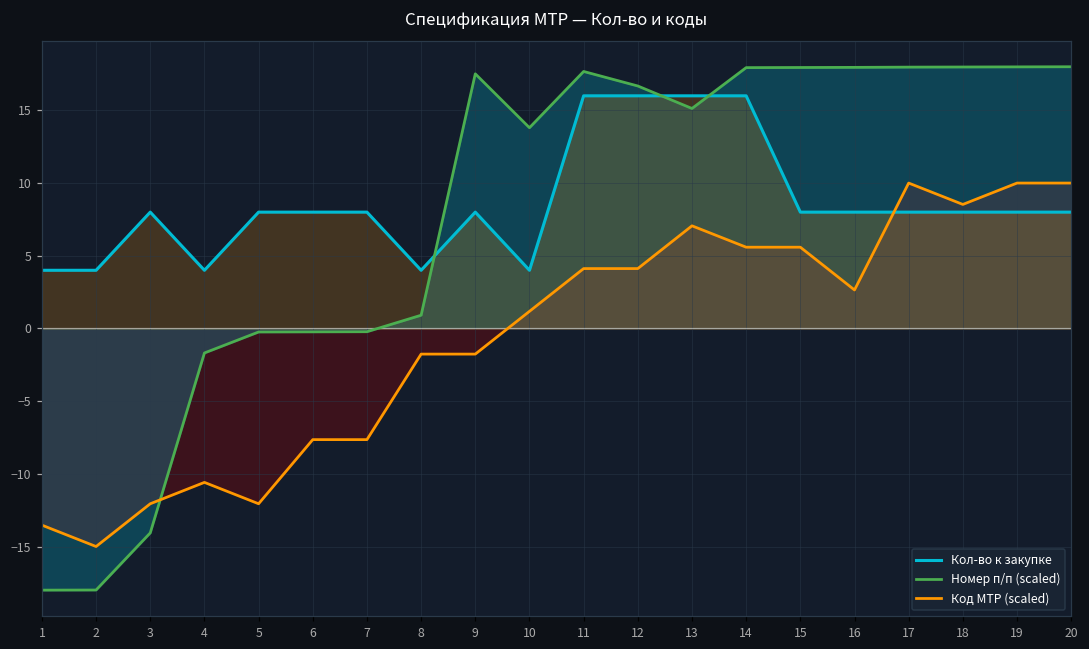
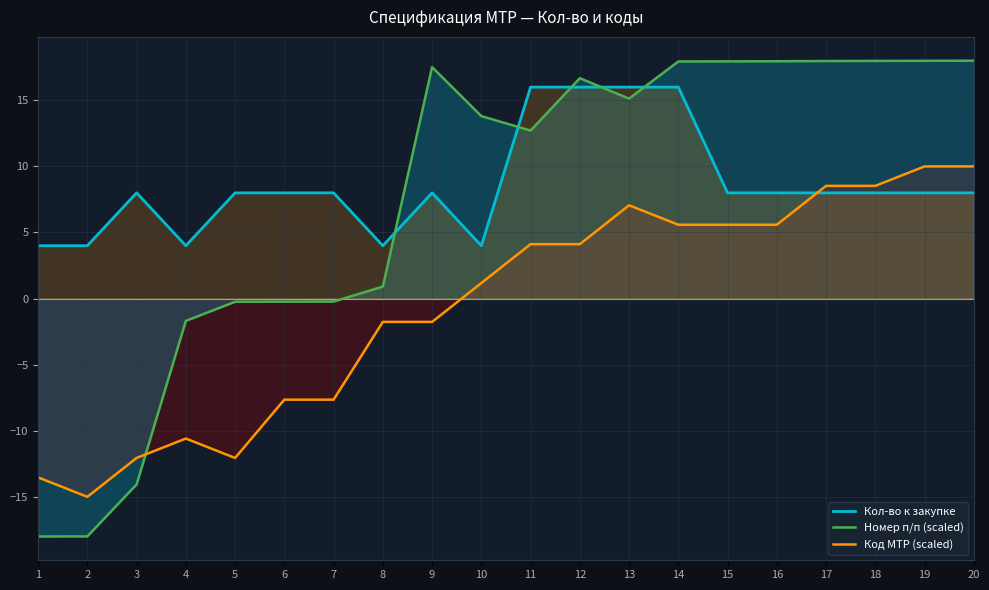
  {
    "Номер п/п (scaled)": {
      "1": -18.0,
      "2": -18.0,
      "3": -14.1,
      "4": -1.7,
      "5": -0.2,
      "6": -0.2,
      "7": -0.2,
-     "11": 17.7
+     "11": 12.7
    },
    "Код МТР (scaled)": {
      "1": -13.5,
      "2": -15.0,
      "3": -12.1,
      "4": -10.6,
      "5": -12.1,
      "6": -7.6,
      "7": -7.6,
      "8": -1.8,
      "9": -1.8,
-     "16": 2.6,
-     "17": 10.0
+     "16": 5.6,
+     "17": 8.5
    }
  }
